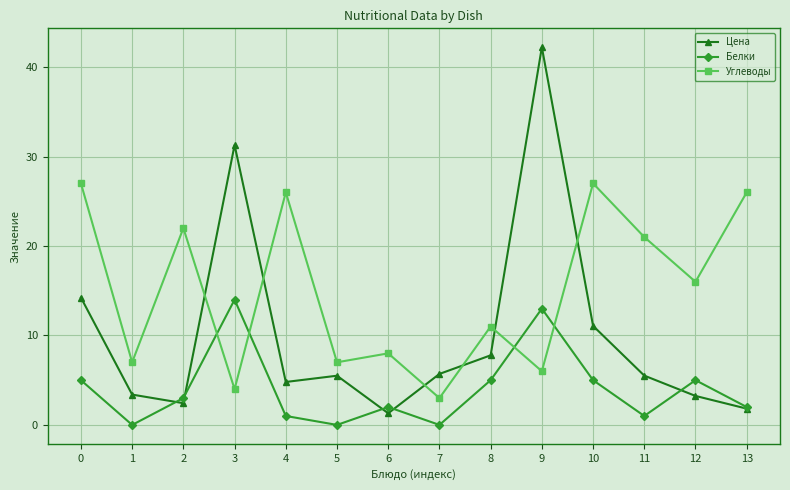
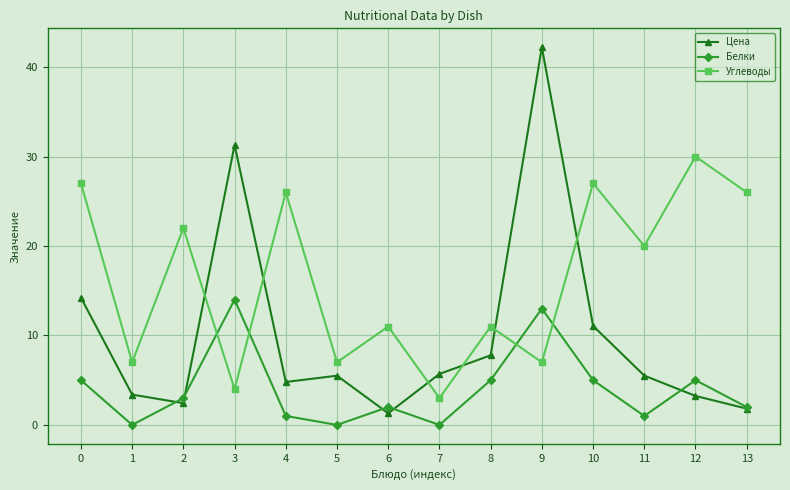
  {
    "Углеводы": {
      "0": 27,
      "1": 7,
      "2": 22,
      "3": 4,
      "4": 26,
      "5": 7,
-     "6": 8,
+     "6": 11,
      "7": 3,
      "8": 11,
-     "9": 6,
+     "9": 7,
      "10": 27,
-     "11": 21,
-     "12": 16,
+     "11": 20,
+     "12": 30,
      "13": 26
    }
  }
